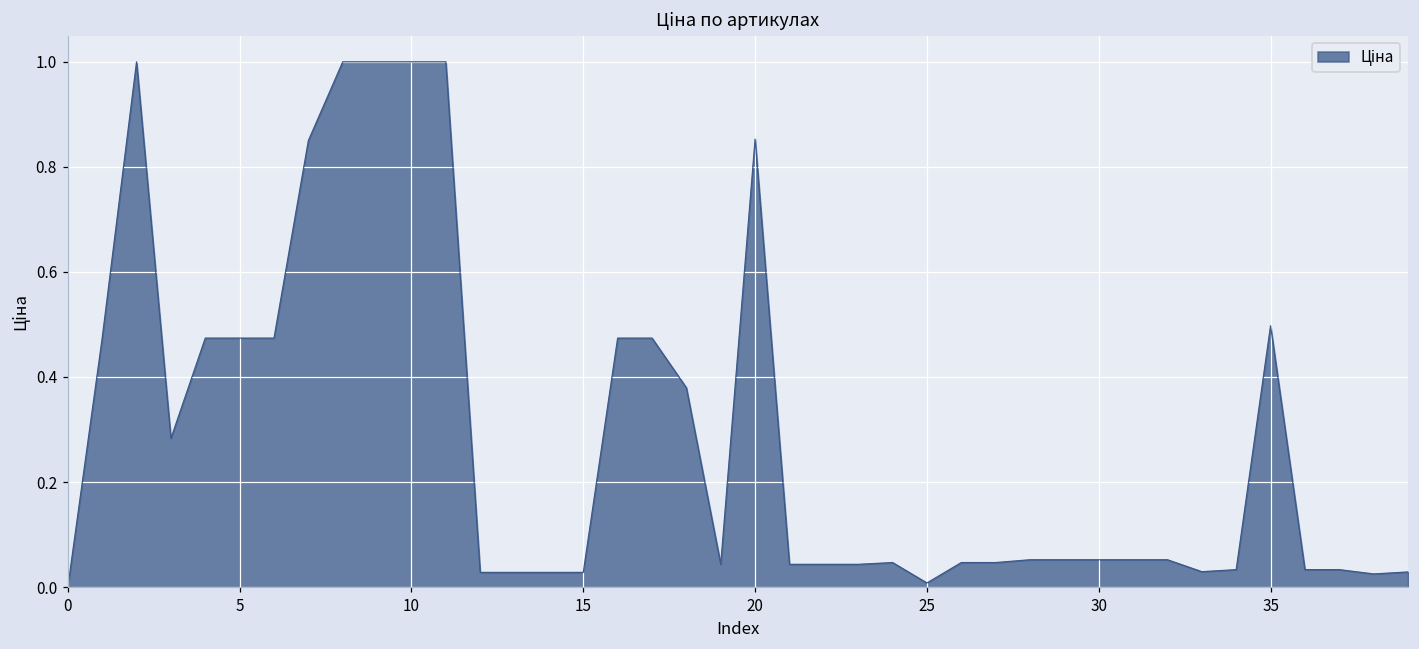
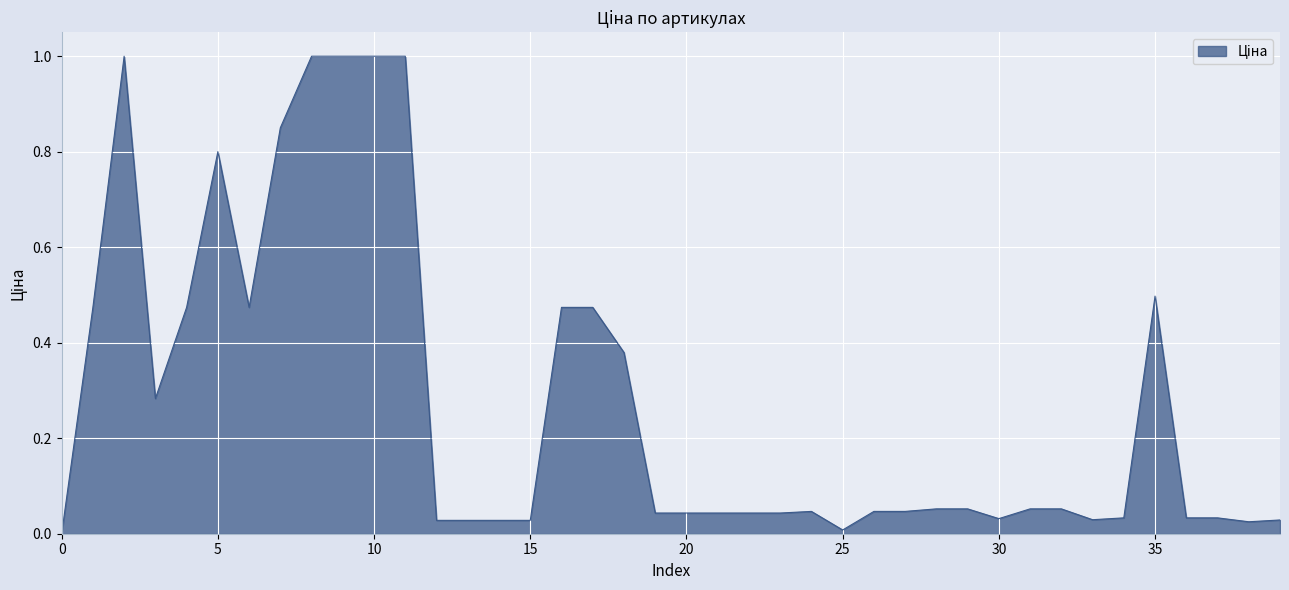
  {
    "0": 0.00,
-   "5": 0.47,
+   "5": 0.80,
    "10": 1.00,
    "15": 0.03,
-   "20": 0.85,
+   "20": 0.04,
    "25": 0.01,
-   "30": 0.05,
+   "30": 0.03,
    "35": 0.50
  }
